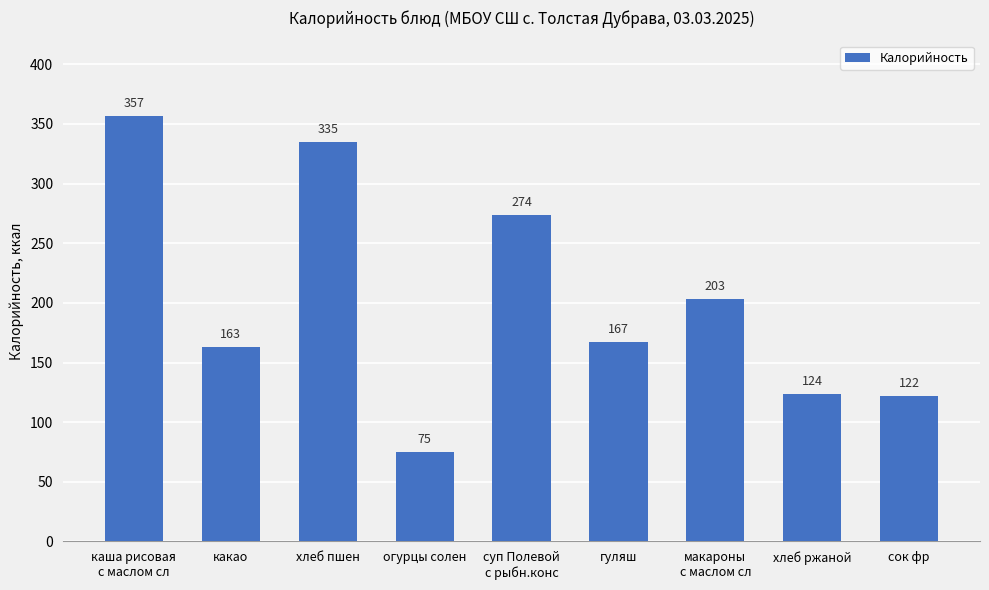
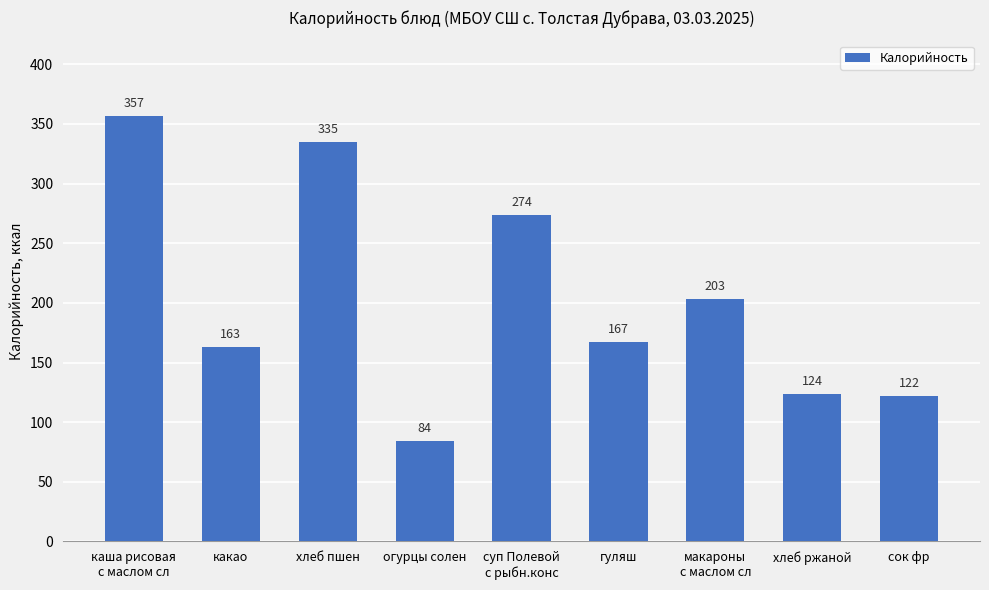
  {
    "каша рисовая с маслом сл": 357,
    "какао": 163,
    "хлеб пшен": 335,
-   "огурцы солен": 75,
+   "огурцы солен": 84,
    "суп Полевой с рыбн.конс": 274,
    "гуляш": 167,
    "макароны с маслом сл": 203,
    "хлеб ржаной": 124,
    "сок фр": 122
  }
